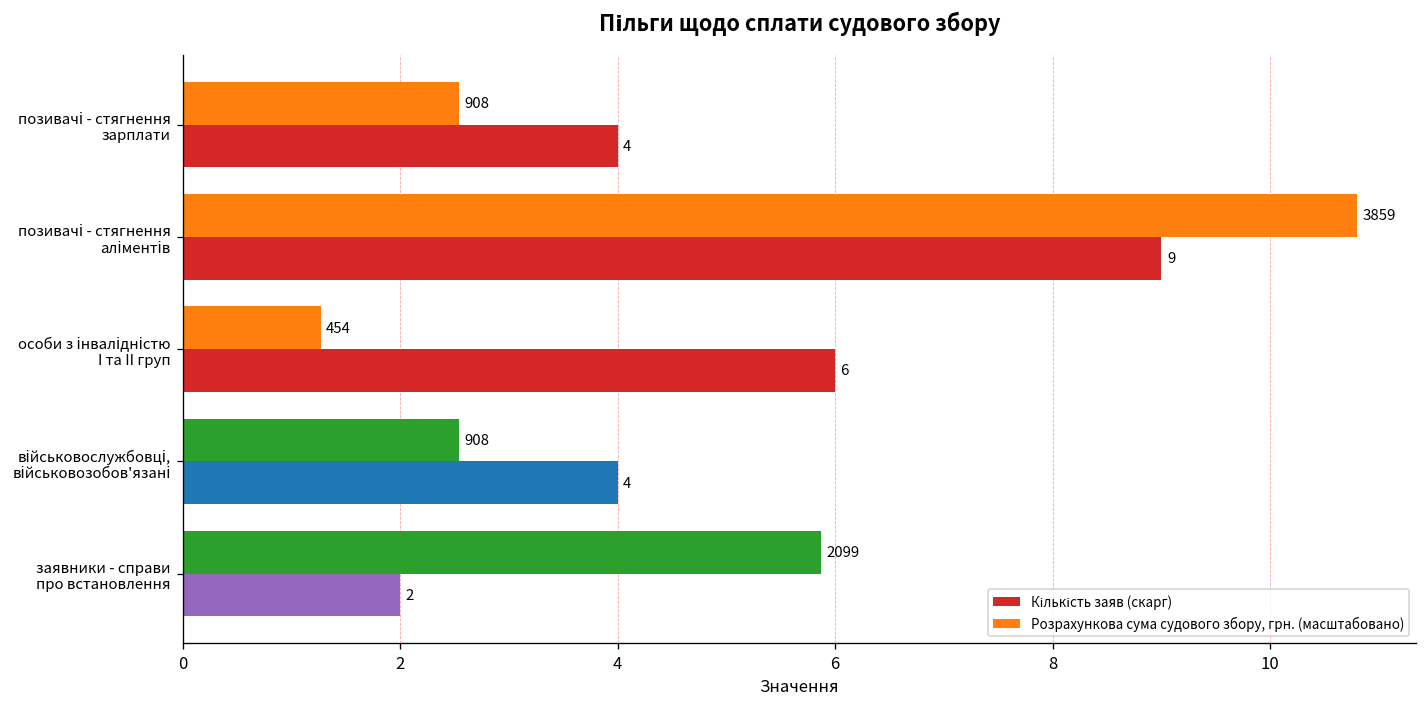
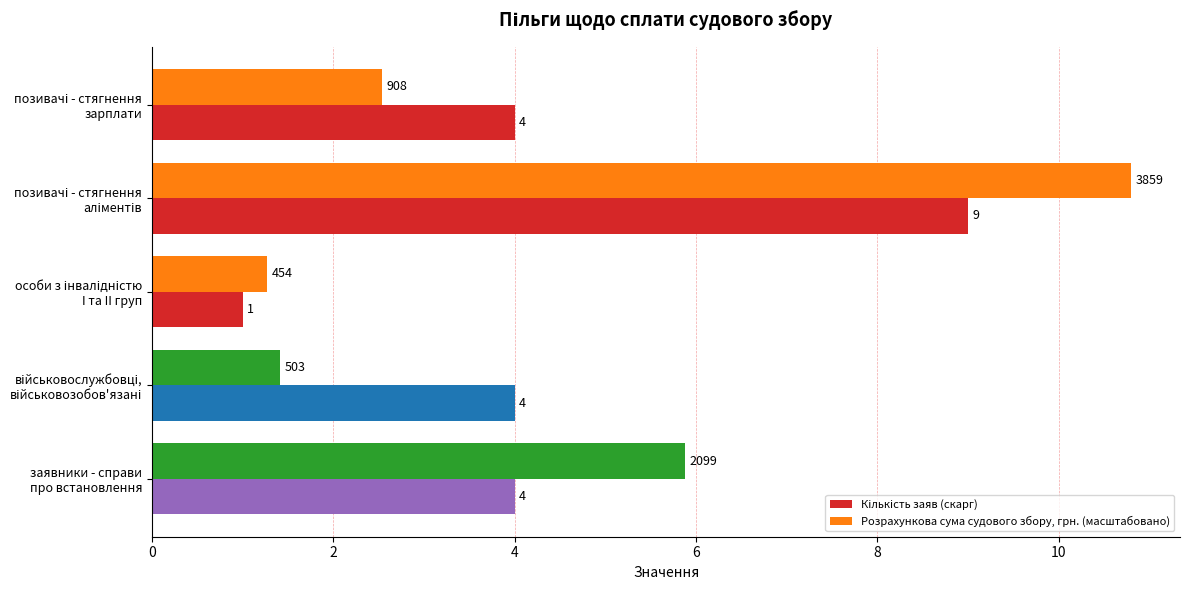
  {
    "Кількість заяв (скарг)": {
      "позивачі - стягнення зарплати": 4,
      "позивачі - стягнення аліментів": 9,
-     "особи з інвалідністю I та II груп": 6,
+     "особи з інвалідністю I та II груп": 1,
      "військовослужбовці, військовозобов'язані": 4,
-     "заявники - справи про встановлення": 2
+     "заявники - справи про встановлення": 4
    },
    "Розрахункова сума судового збору, грн. (масштабовано)": {
-     "військовослужбовці, військовозобов'язані": 908
+     "військовослужбовці, військовозобов'язані": 503
    }
  }
